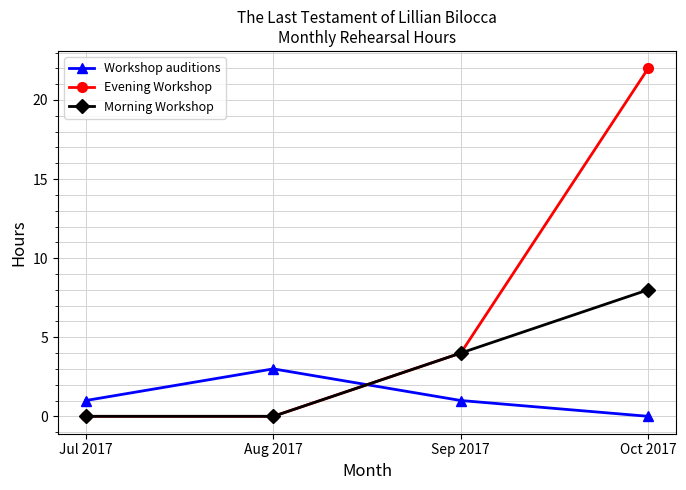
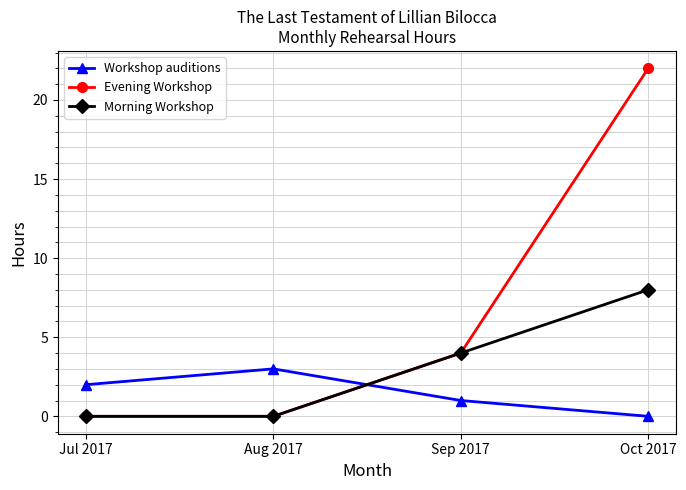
  {
    "Workshop auditions": {
-     "Jul 2017": 1,
+     "Jul 2017": 2,
      "Aug 2017": 3,
      "Sep 2017": 1,
      "Oct 2017": 0
    },
    "Evening Workshop": {
      "Oct 2017": 22
    },
    "Morning Workshop": {
      "Oct 2017": 8
    }
  }
